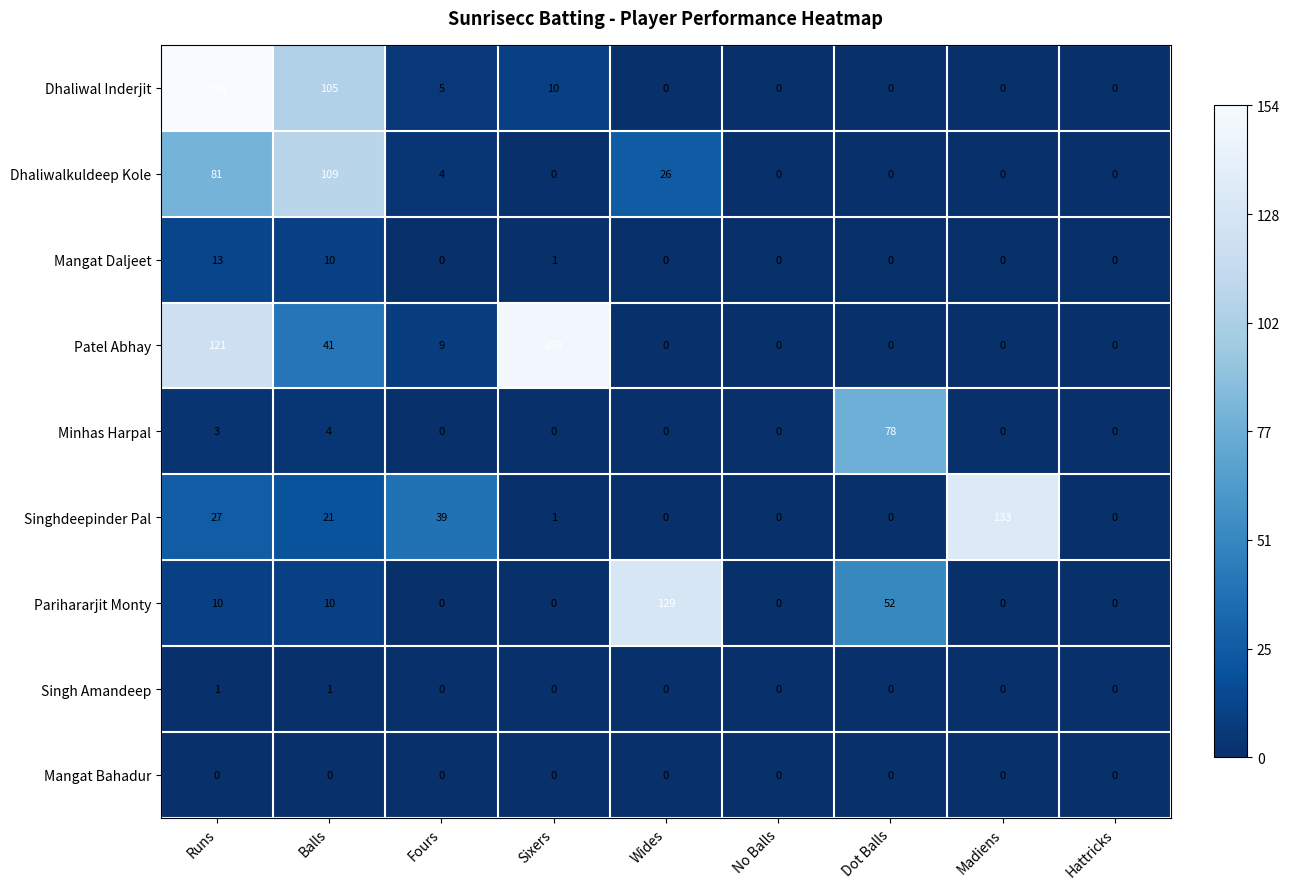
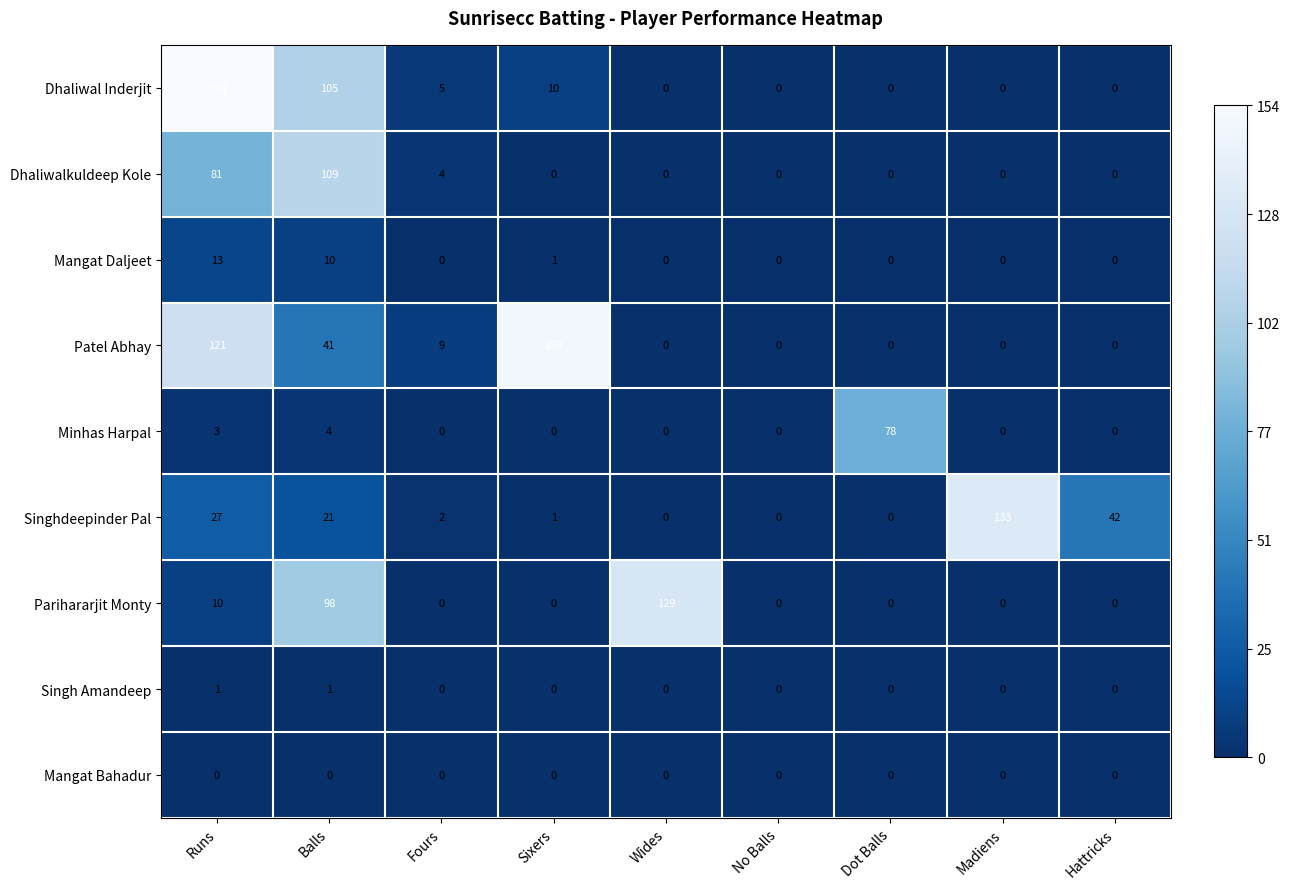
  {
    "Dhaliwal Inderjit": {
      "Balls": 105,
      "Fours": 5,
      "Sixers": 10,
      "Wides": 0,
      "No Balls": 0,
      "Dot Balls": 0,
      "Madiens": 0,
      "Hattricks": 0
    },
    "Dhaliwalkuldeep Kole": {
      "Runs": 81,
      "Balls": 109,
      "Fours": 4,
      "Sixers": 0,
-     "Wides": 26,
+     "Wides": 0,
      "No Balls": 0,
      "Dot Balls": 0,
      "Madiens": 0,
      "Hattricks": 0
    },
    "Mangat Daljeet": {
      "Runs": 13,
      "Balls": 10,
      "Fours": 0,
      "Sixers": 1,
      "Wides": 0,
      "No Balls": 0,
      "Dot Balls": 0,
      "Madiens": 0,
      "Hattricks": 0
    },
    "Patel Abhay": {
      "Runs": 121,
      "Balls": 41,
      "Fours": 9,
      "Wides": 0,
      "No Balls": 0,
      "Dot Balls": 0,
      "Madiens": 0,
      "Hattricks": 0
    },
    "Minhas Harpal": {
      "Runs": 3,
      "Balls": 4,
      "Fours": 0,
      "Sixers": 0,
      "Wides": 0,
      "No Balls": 0,
      "Dot Balls": 78,
      "Madiens": 0,
      "Hattricks": 0
    },
    "Singhdeepinder Pal": {
      "Runs": 27,
      "Balls": 21,
-     "Fours": 39,
+     "Fours": 2,
      "Sixers": 1,
      "Wides": 0,
      "No Balls": 0,
      "Dot Balls": 0,
-     "Hattricks": 0
+     "Hattricks": 42
    },
    "Parihararjit Monty": {
      "Runs": 10,
-     "Balls": 10,
+     "Balls": 98,
      "Fours": 0,
      "Sixers": 0,
      "No Balls": 0,
-     "Dot Balls": 52,
+     "Dot Balls": 0,
      "Madiens": 0,
      "Hattricks": 0
    },
    "Singh Amandeep": {
      "Runs": 1,
      "Balls": 1,
      "Fours": 0,
      "Sixers": 0,
      "Wides": 0,
      "No Balls": 0,
      "Dot Balls": 0,
      "Madiens": 0,
      "Hattricks": 0
    },
    "Mangat Bahadur": {
      "Runs": 0,
      "Balls": 0,
      "Fours": 0,
      "Sixers": 0,
      "Wides": 0,
      "No Balls": 0,
      "Dot Balls": 0,
      "Madiens": 0,
      "Hattricks": 0
    }
  }
